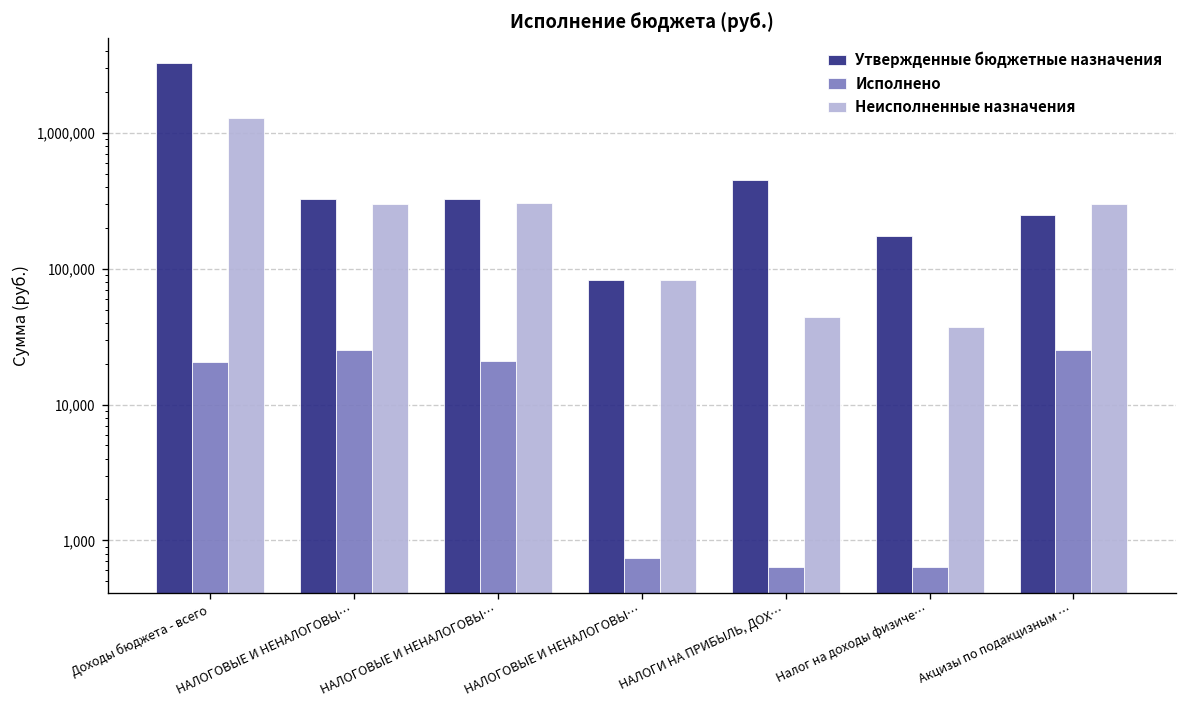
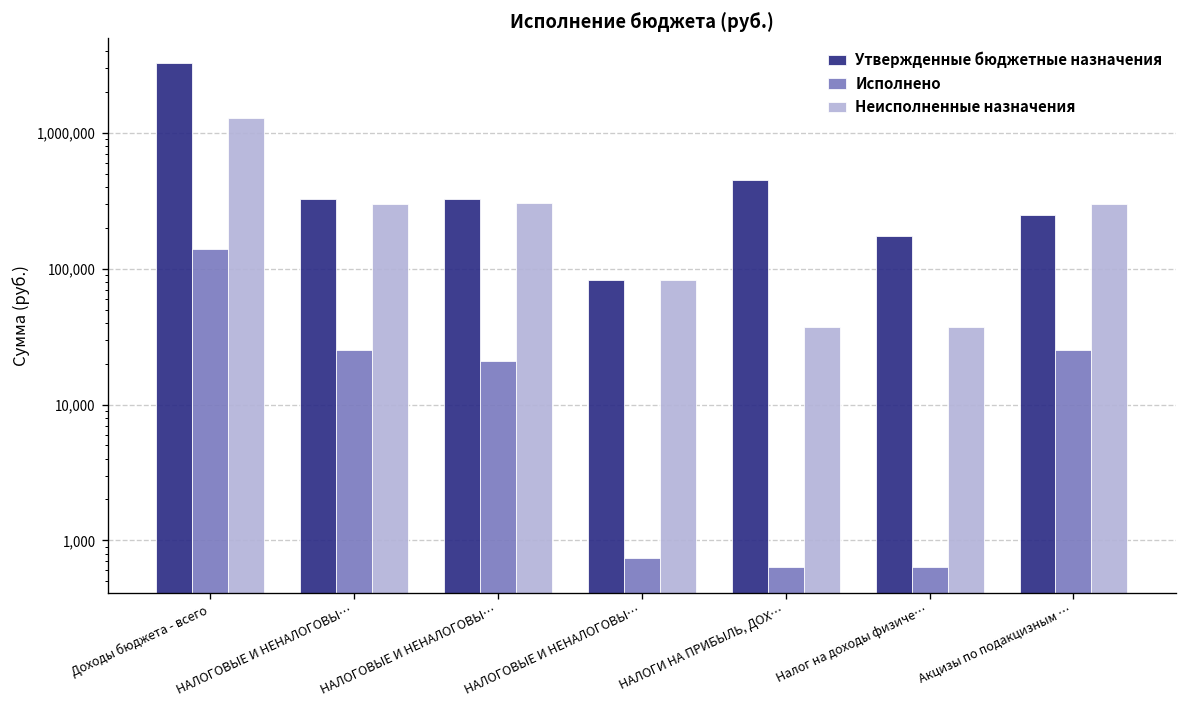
  {
    "Утвержденные бюджетные назначения": {
      "Доходы бюджета - всего": "3,300,000",
      "НАЛОГИ НА ПРИБЫЛЬ, ДОХ…": "450,000",
      "Налог на доходы физиче…": "170,000",
      "Акцизы по подакцизным …": "250,000"
    },
    "Исполнено": {
-     "Доходы бюджета - всего": "20,000",
+     "Доходы бюджета - всего": "140,000",
      "НАЛОГИ НА ПРИБЫЛЬ, ДОХ…": "600",
      "Налог на доходы физиче…": "600",
      "Акцизы по подакцизным …": "25,000"
    },
    "Неисполненные назначения": {
      "Доходы бюджета - всего": "1,300,000",
-     "НАЛОГИ НА ПРИБЫЛЬ, ДОХ…": "44,000",
+     "НАЛОГИ НА ПРИБЫЛЬ, ДОХ…": "37,000",
      "Налог на доходы физиче…": "37,000",
      "Акцизы по подакцизным …": "300,000"
    }
  }
